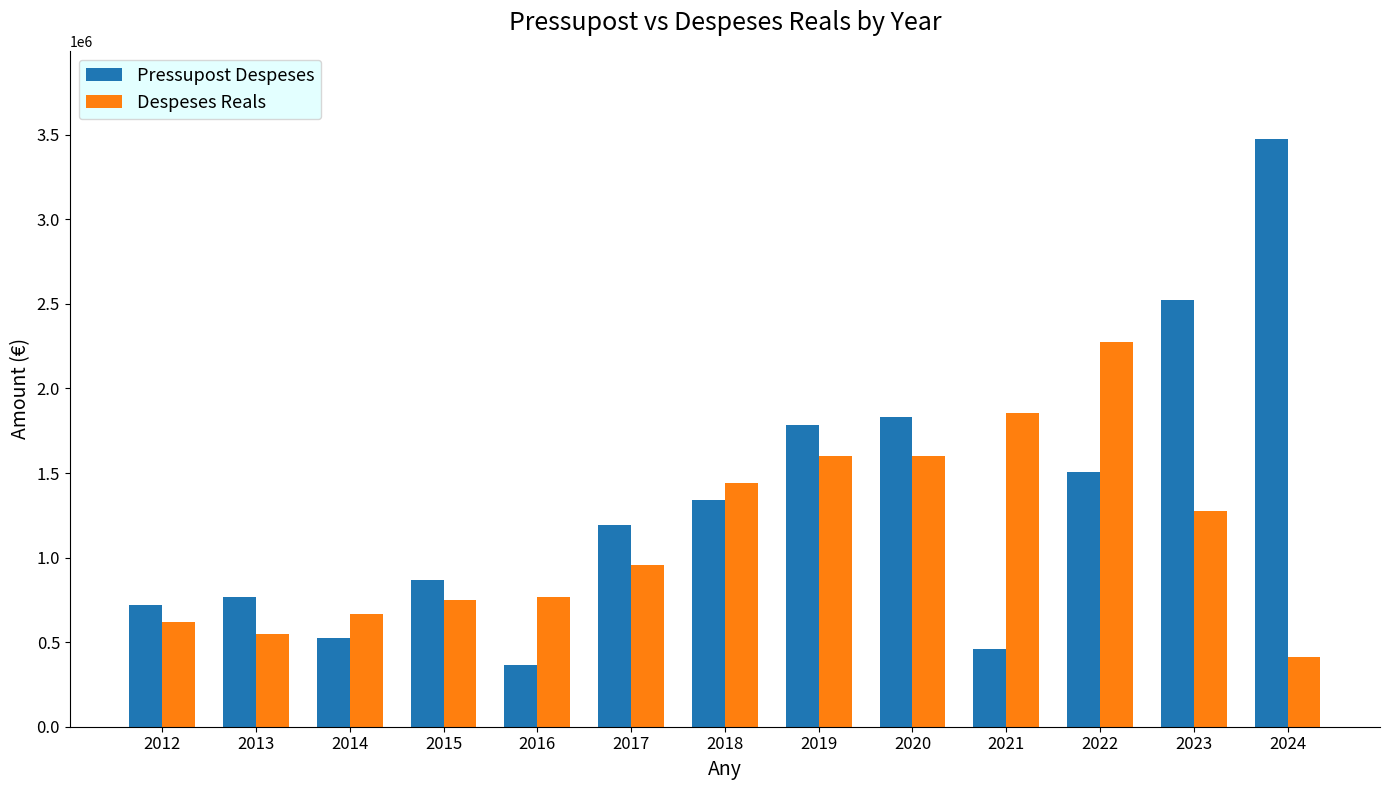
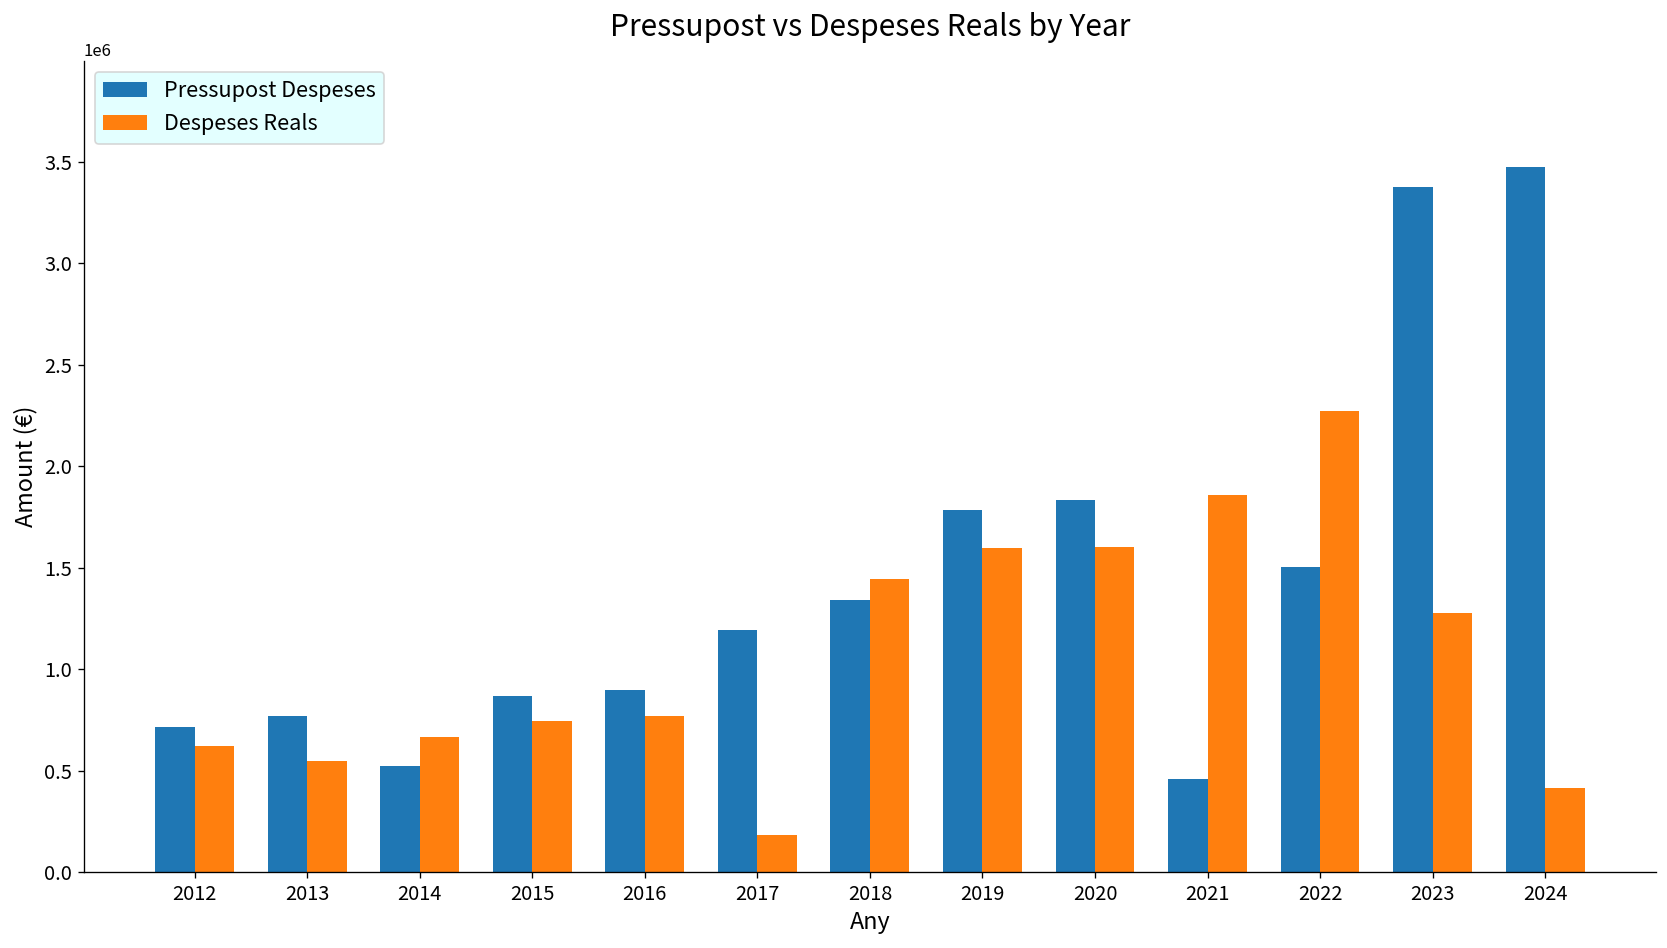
  {
    "Pressupost Despeses": {
      "2012": 720000,
      "2013": 770000,
      "2014": 520000,
      "2015": 870000,
-     "2016": 360000,
+     "2016": 900000,
      "2017": 1190000,
      "2018": 1340000,
      "2019": 1780000,
      "2020": 1830000,
      "2021": 460000,
      "2022": 1500000,
-     "2023": 2520000,
+     "2023": 3370000,
      "2024": 3480000
    },
    "Despeses Reals": {
      "2012": 620000,
      "2013": 550000,
      "2014": 670000,
      "2015": 750000,
      "2016": 770000,
-     "2017": 960000,
+     "2017": 180000,
      "2018": 1440000,
      "2019": 1600000,
      "2020": 1600000,
      "2021": 1860000,
      "2022": 2270000,
      "2023": 1270000,
      "2024": 410000
    }
  }
